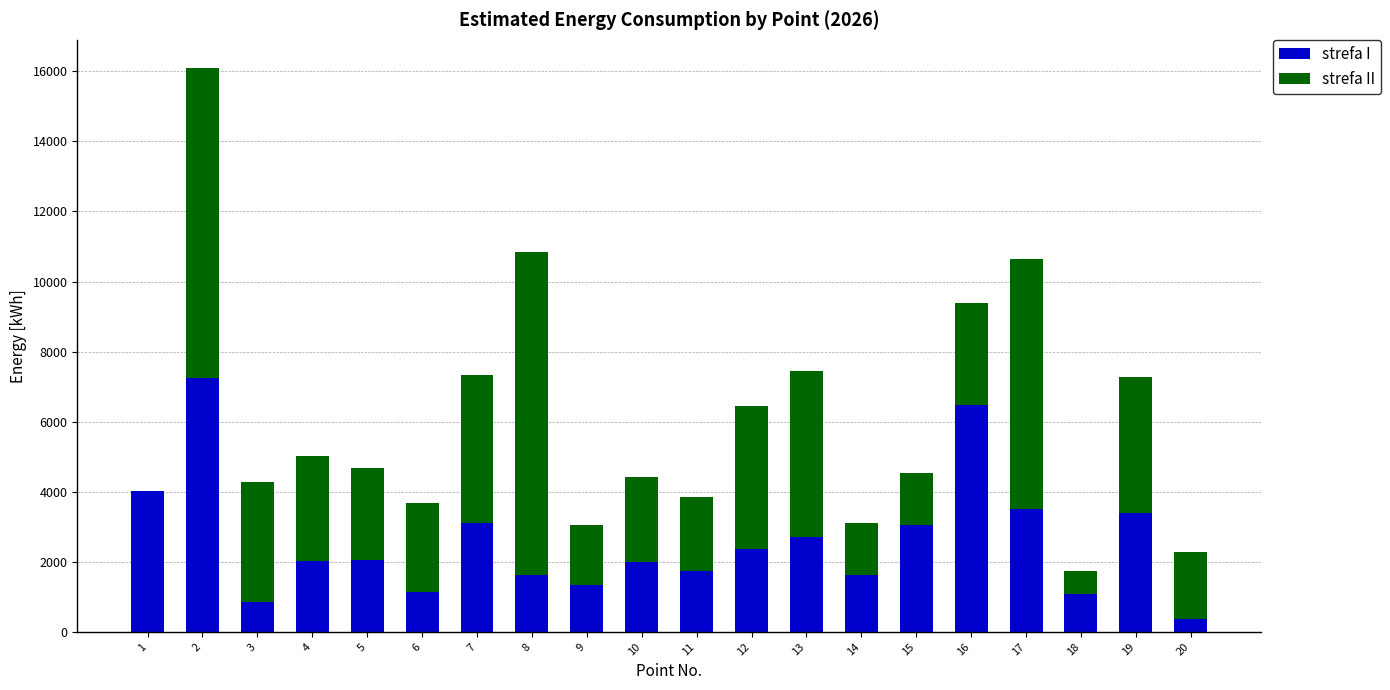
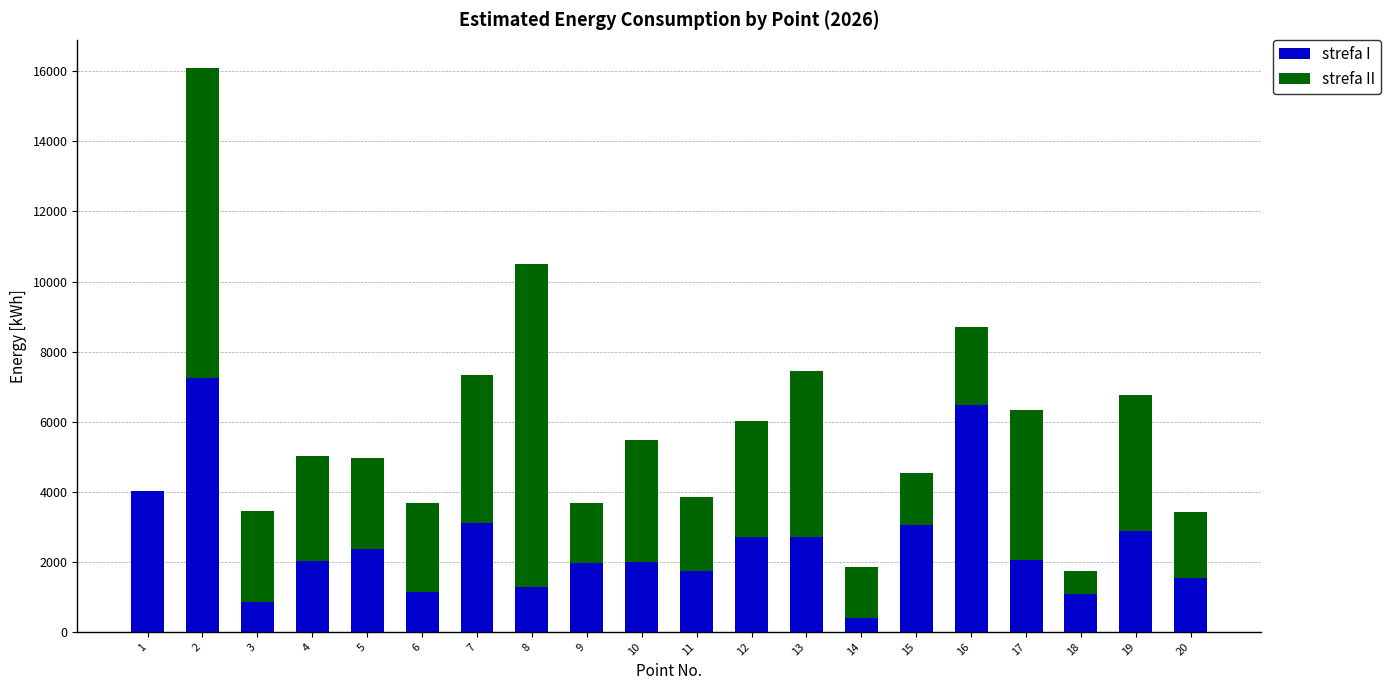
  {
    "strefa I": {
      "1": 4000,
      "2": 7200,
      "3": 900,
      "4": 2000,
-     "5": 2100,
+     "5": 2400,
      "6": 1100,
      "7": 3100,
-     "8": 1600,
-     "9": 1300,
+     "8": 1300,
+     "9": 2000,
      "10": 2000,
      "11": 1700,
-     "12": 2400,
+     "12": 2700,
      "13": 2700,
-     "14": 1600,
+     "14": 400,
      "15": 3100,
      "16": 6500,
-     "17": 3500,
+     "17": 2000,
      "18": 1100,
-     "19": 3400,
-     "20": 400
+     "19": 2900,
+     "20": 1500
    },
    "strefa II": {
      "1": 0,
      "2": 8900,
-     "3": 3400,
+     "3": 2600,
      "4": 3000,
      "5": 2600,
      "6": 2500,
      "7": 4200,
      "8": 9200,
      "9": 1700,
-     "10": 2400,
+     "10": 3500,
      "11": 2100,
-     "12": 4100,
+     "12": 3300,
      "13": 4700,
      "14": 1500,
      "15": 1500,
-     "16": 2900,
-     "17": 7100,
+     "16": 2200,
+     "17": 4300,
      "18": 600,
      "19": 3900,
      "20": 1900
    }
  }
